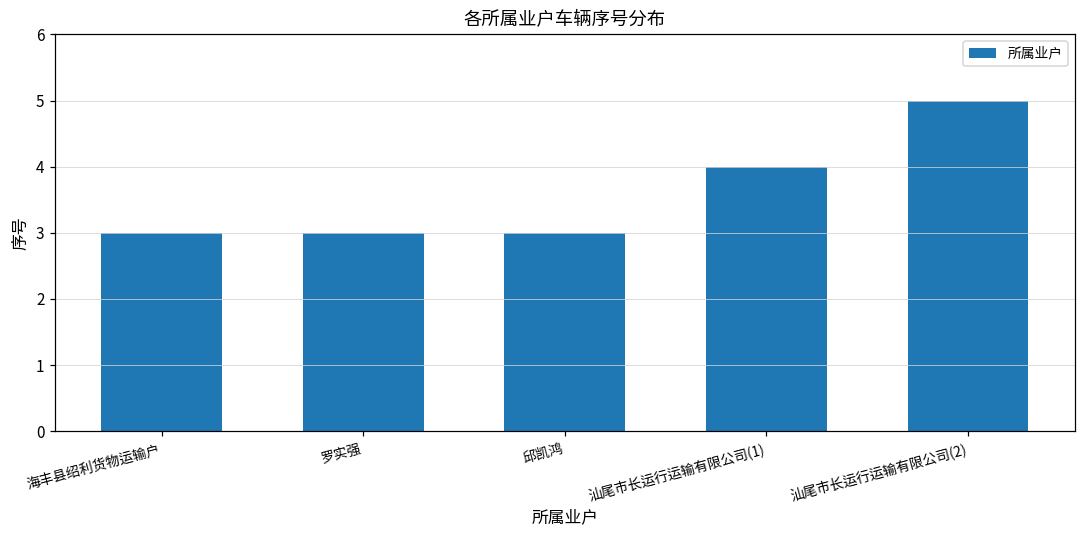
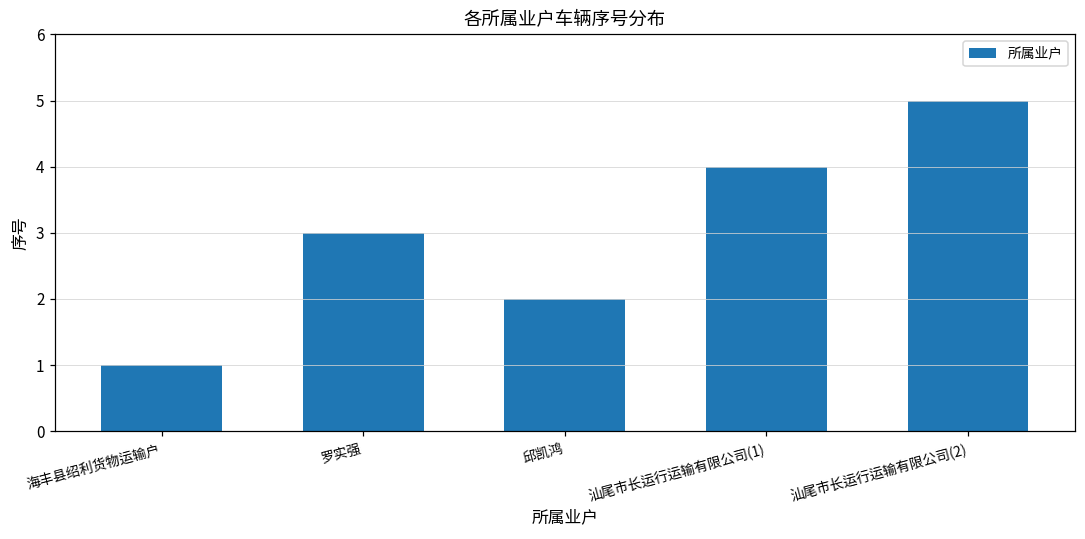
  {
-   "海丰县绍利货物运输户": 3,
+   "海丰县绍利货物运输户": 1,
    "罗实强": 3,
-   "邱凯鸿": 3,
+   "邱凯鸿": 2,
    "汕尾市长运行运输有限公司(1)": 4,
    "汕尾市长运行运输有限公司(2)": 5
  }
